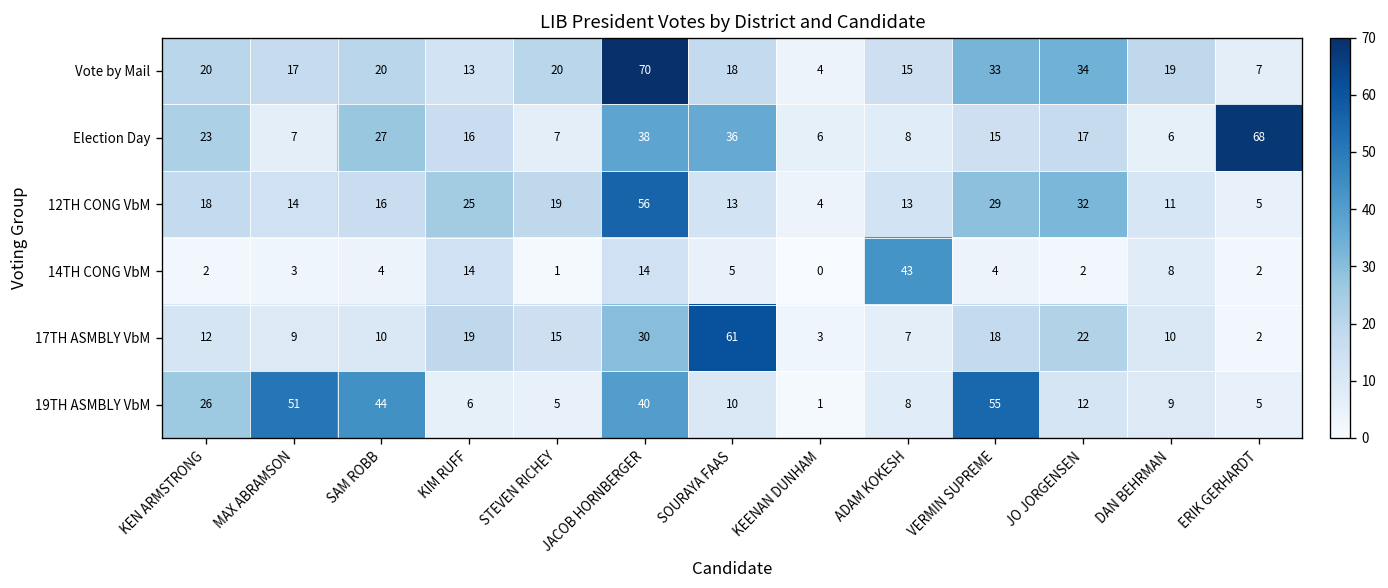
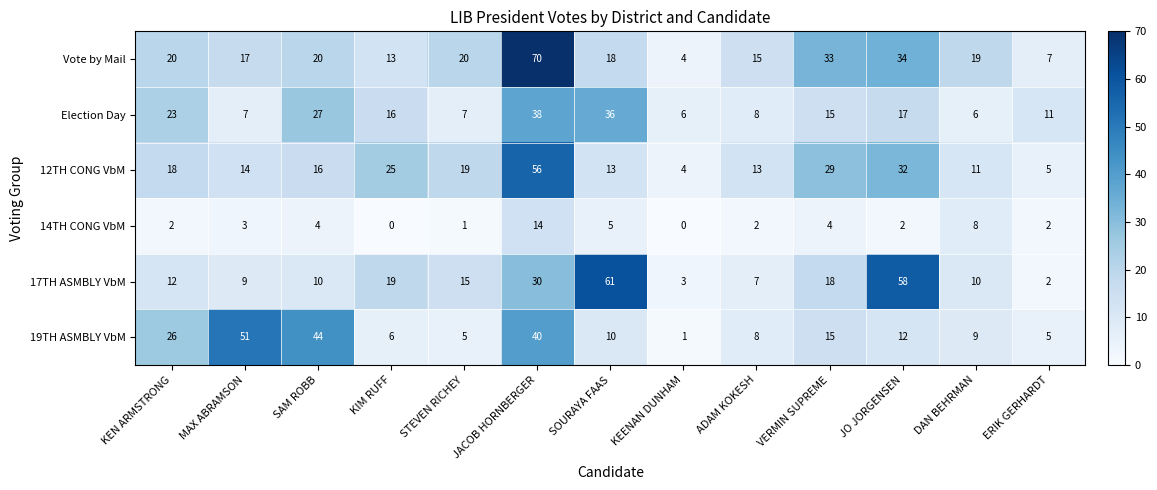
  {
    "Vote by Mail": {
      "KEN ARMSTRONG": 20,
      "MAX ABRAMSON": 17,
      "SAM ROBB": 20,
      "KIM RUFF": 13,
      "STEVEN RICHEY": 20,
      "JACOB HORNBERGER": 70,
      "SOURAYA FAAS": 18,
      "KEENAN DUNHAM": 4,
      "ADAM KOKESH": 15,
      "VERMIN SUPREME": 33,
      "JO JORGENSEN": 34,
      "DAN BEHRMAN": 19,
      "ERIK GERHARDT": 7
    },
    "Election Day": {
      "KEN ARMSTRONG": 23,
      "MAX ABRAMSON": 7,
      "SAM ROBB": 27,
      "KIM RUFF": 16,
      "STEVEN RICHEY": 7,
      "JACOB HORNBERGER": 38,
      "SOURAYA FAAS": 36,
      "KEENAN DUNHAM": 6,
      "ADAM KOKESH": 8,
      "VERMIN SUPREME": 15,
      "JO JORGENSEN": 17,
      "DAN BEHRMAN": 6,
-     "ERIK GERHARDT": 68
+     "ERIK GERHARDT": 11
    },
    "12TH CONG VbM": {
      "KEN ARMSTRONG": 18,
      "MAX ABRAMSON": 14,
      "SAM ROBB": 16,
      "KIM RUFF": 25,
      "STEVEN RICHEY": 19,
      "JACOB HORNBERGER": 56,
      "SOURAYA FAAS": 13,
      "KEENAN DUNHAM": 4,
      "ADAM KOKESH": 13,
      "VERMIN SUPREME": 29,
      "JO JORGENSEN": 32,
      "DAN BEHRMAN": 11,
      "ERIK GERHARDT": 5
    },
    "14TH CONG VbM": {
      "KEN ARMSTRONG": 2,
      "MAX ABRAMSON": 3,
      "SAM ROBB": 4,
-     "KIM RUFF": 14,
+     "KIM RUFF": 0,
      "STEVEN RICHEY": 1,
      "JACOB HORNBERGER": 14,
      "SOURAYA FAAS": 5,
      "KEENAN DUNHAM": 0,
-     "ADAM KOKESH": 43,
+     "ADAM KOKESH": 2,
      "VERMIN SUPREME": 4,
      "JO JORGENSEN": 2,
      "DAN BEHRMAN": 8,
      "ERIK GERHARDT": 2
    },
    "17TH ASMBLY VbM": {
      "KEN ARMSTRONG": 12,
      "MAX ABRAMSON": 9,
      "SAM ROBB": 10,
      "KIM RUFF": 19,
      "STEVEN RICHEY": 15,
      "JACOB HORNBERGER": 30,
      "SOURAYA FAAS": 61,
      "KEENAN DUNHAM": 3,
      "ADAM KOKESH": 7,
      "VERMIN SUPREME": 18,
-     "JO JORGENSEN": 22,
+     "JO JORGENSEN": 58,
      "DAN BEHRMAN": 10,
      "ERIK GERHARDT": 2
    },
    "19TH ASMBLY VbM": {
      "KEN ARMSTRONG": 26,
      "MAX ABRAMSON": 51,
      "SAM ROBB": 44,
      "KIM RUFF": 6,
      "STEVEN RICHEY": 5,
      "JACOB HORNBERGER": 40,
      "SOURAYA FAAS": 10,
      "KEENAN DUNHAM": 1,
      "ADAM KOKESH": 8,
-     "VERMIN SUPREME": 55,
+     "VERMIN SUPREME": 15,
      "JO JORGENSEN": 12,
      "DAN BEHRMAN": 9,
      "ERIK GERHARDT": 5
    }
  }
